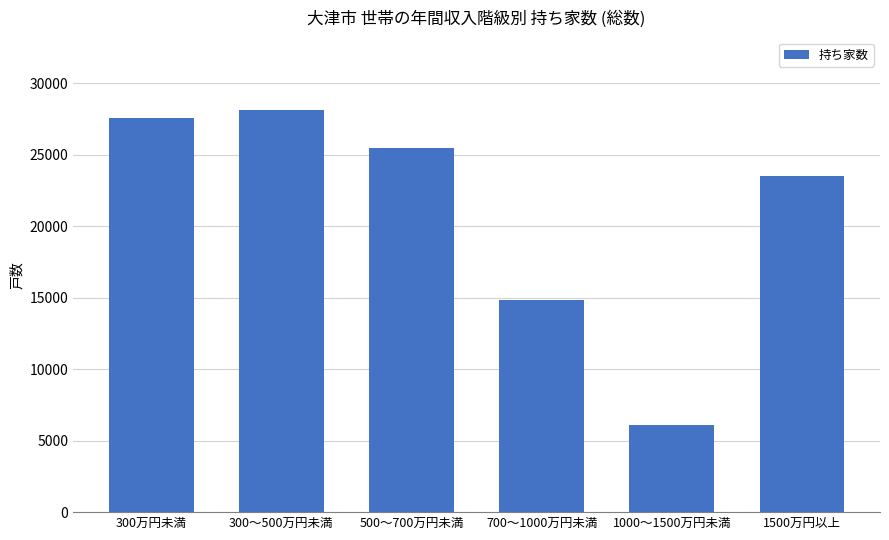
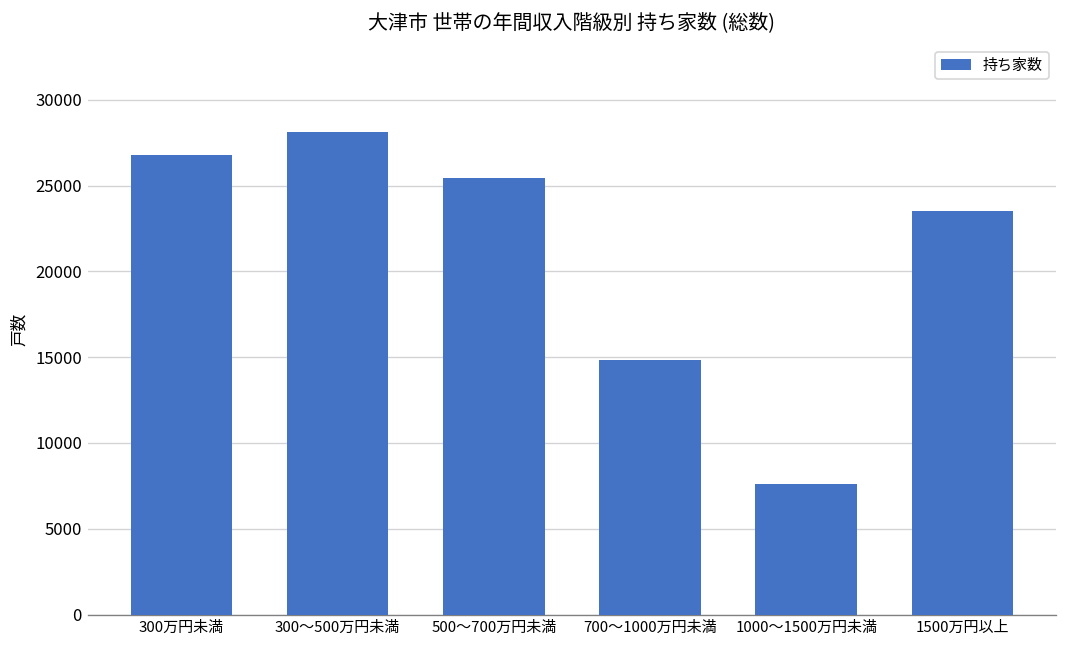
  {
-   "300万円未満": 27600,
+   "300万円未満": 26800,
    "300～500万円未満": 28100,
    "500～700万円未満": 25500,
    "700～1000万円未満": 14900,
-   "1000～1500万円未満": 6100,
+   "1000～1500万円未満": 7600,
    "1500万円以上": 23500
  }
